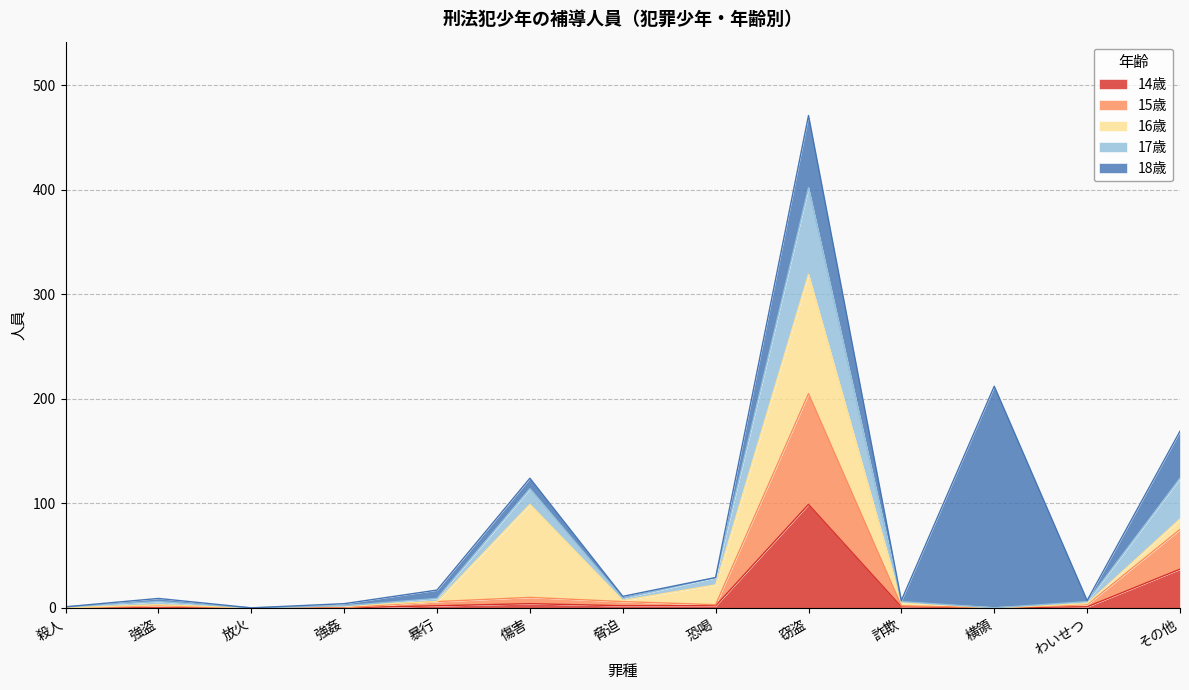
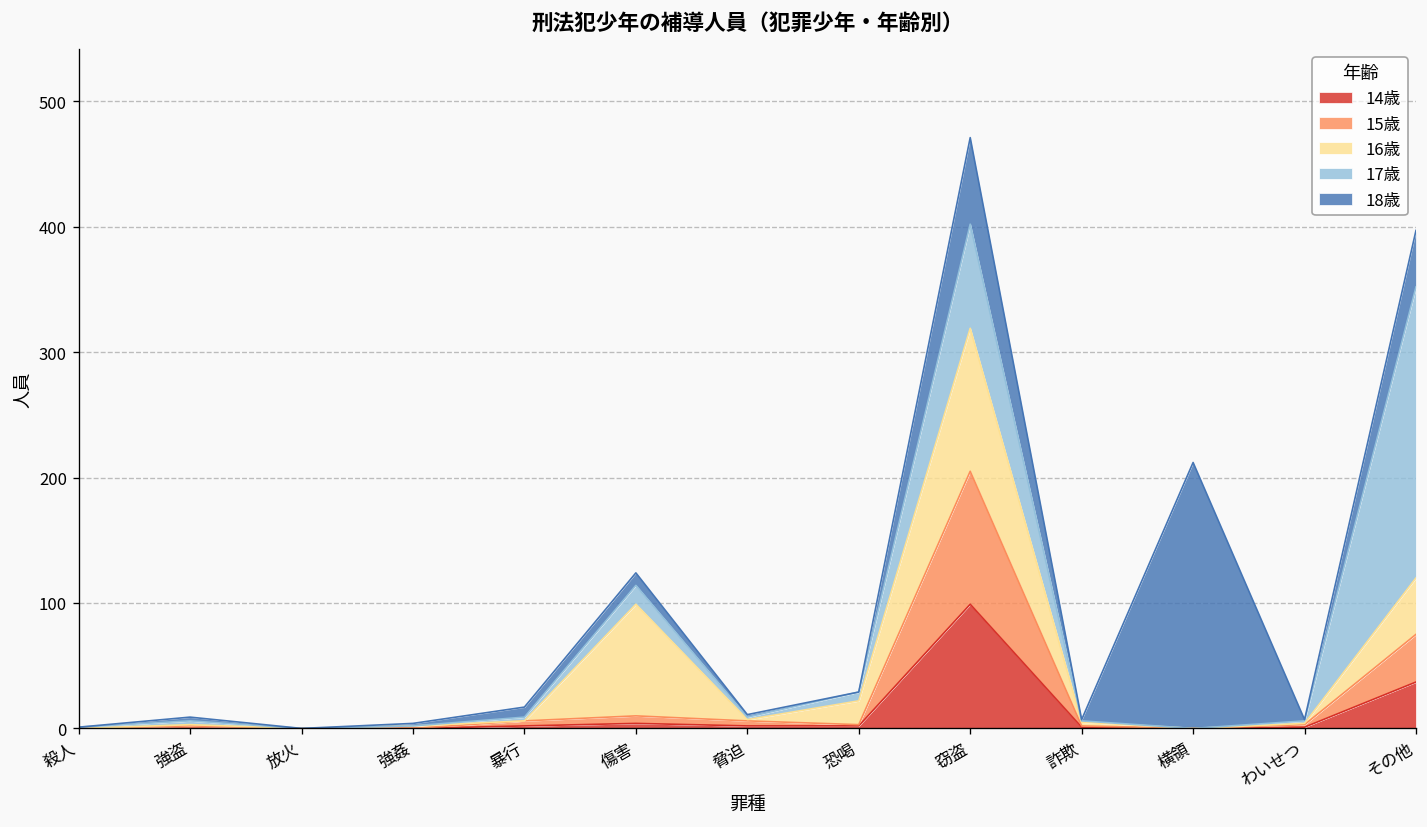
  {
    "14歳": {
      "暴行": 2,
      "傷害": 4,
      "脅迫": 2,
      "窃盗": 99,
      "その他": 37
    },
    "15歳": {
      "傷害": 6,
      "窃盗": 106,
      "その他": 38
    },
    "16歳": {
      "傷害": 89,
      "恐喝": 19,
      "窃盗": 114,
-     "その他": 10
+     "その他": 45
    },
    "17歳": {
      "強盗": 3,
      "暴行": 3,
      "傷害": 15,
      "窃盗": 83,
-     "その他": 39
+     "その他": 232
    },
    "18歳": {
      "強盗": 3,
      "暴行": 8,
      "傷害": 10,
      "窃盗": 69,
      "横領": 212,
      "その他": 45
    }
  }
